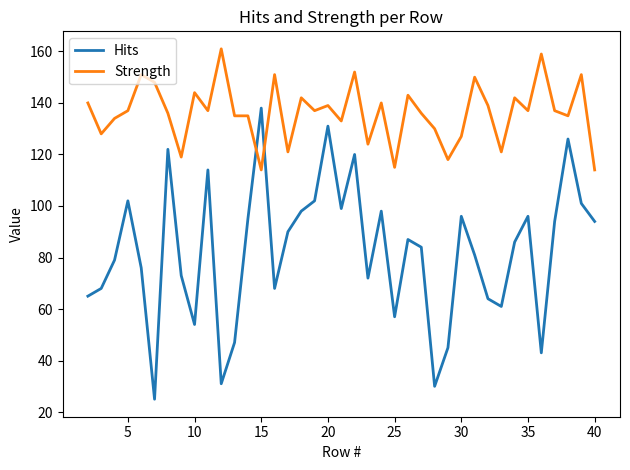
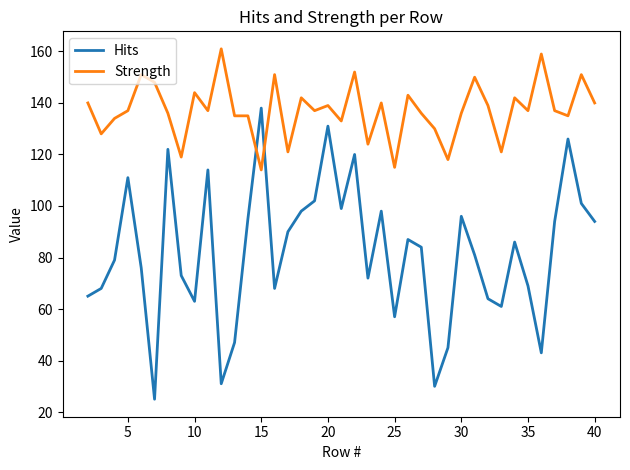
  {
    "Hits": {
-     "5": 102,
-     "10": 54,
+     "5": 111,
+     "10": 63,
      "15": 138,
      "20": 131,
      "25": 57,
      "30": 96,
-     "35": 96,
+     "35": 69,
      "40": 94
    },
    "Strength": {
      "5": 137,
      "10": 144,
      "15": 114,
      "20": 139,
      "25": 115,
-     "30": 127,
+     "30": 136,
      "35": 137,
-     "40": 114
+     "40": 140
    }
  }
